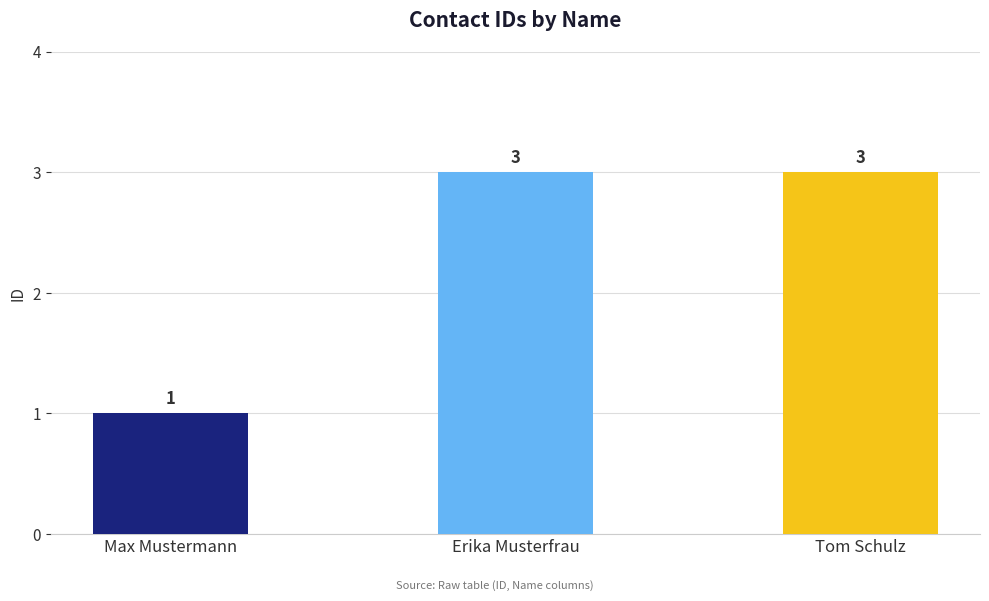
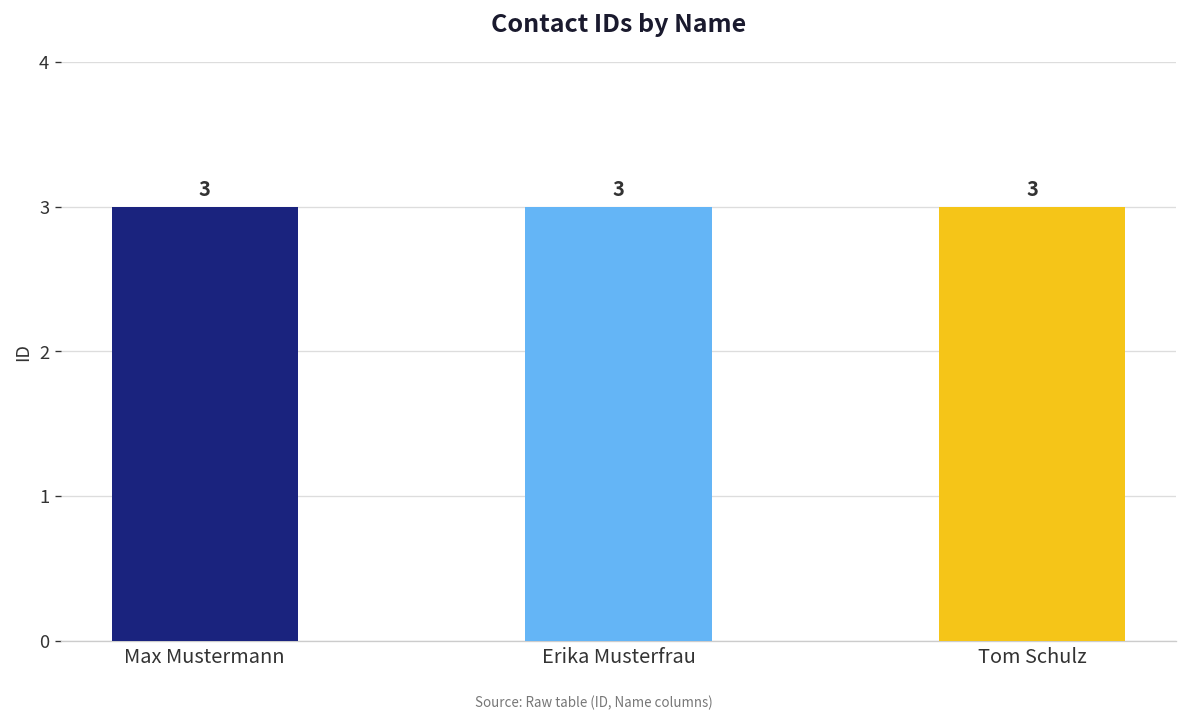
  {
-   "Max Mustermann": 1,
+   "Max Mustermann": 3,
    "Erika Musterfrau": 3,
    "Tom Schulz": 3
  }
